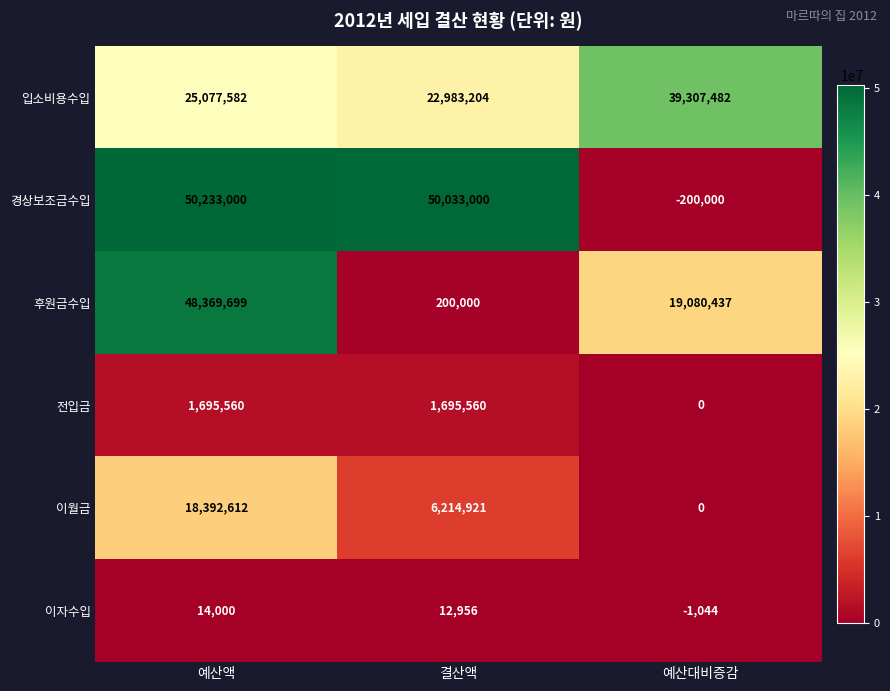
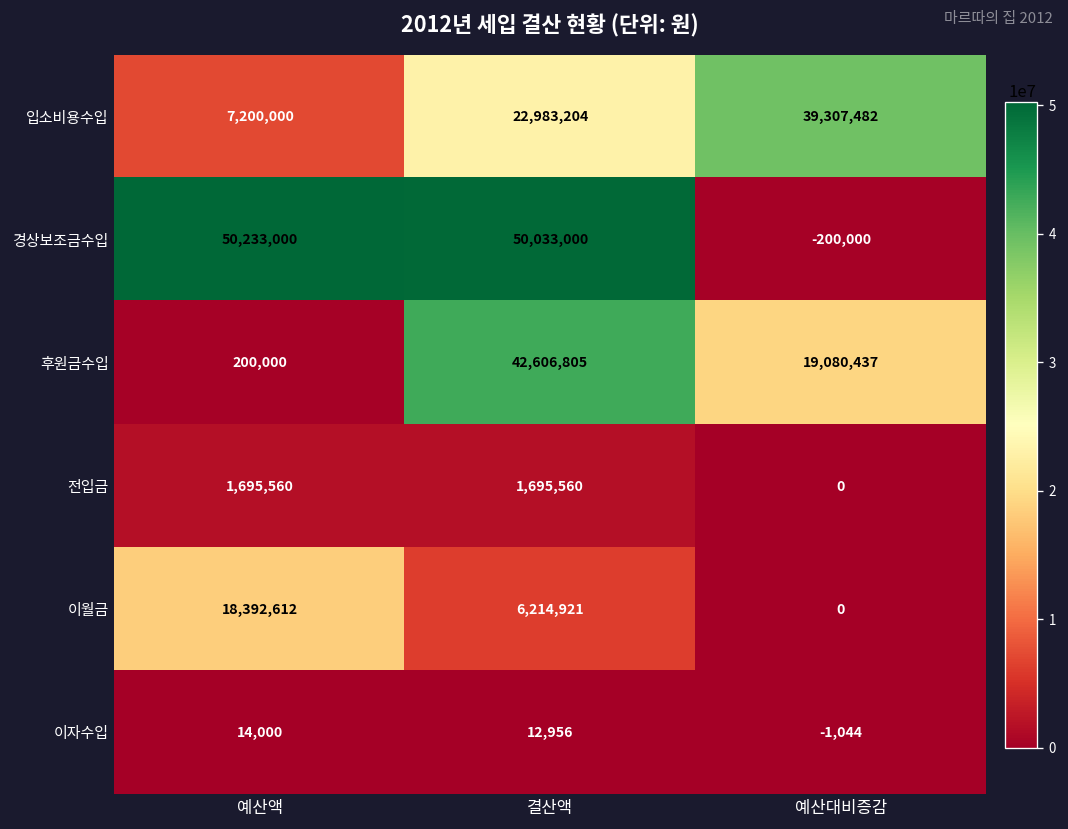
  {
    "입소비용수입": {
-     "예산액": "25,077,582",
+     "예산액": "7,200,000",
      "결산액": "22,983,204",
      "예산대비증감": "39,307,482"
    },
    "경상보조금수입": {
      "예산액": "50,233,000",
      "결산액": "50,033,000",
      "예산대비증감": "-200,000"
    },
    "후원금수입": {
-     "예산액": "48,369,699",
-     "결산액": "200,000",
+     "예산액": "200,000",
+     "결산액": "42,606,805",
      "예산대비증감": "19,080,437"
    },
    "전입금": {
      "예산액": "1,695,560",
      "결산액": "1,695,560",
      "예산대비증감": "0"
    },
    "이월금": {
      "예산액": "18,392,612",
      "결산액": "6,214,921",
      "예산대비증감": "0"
    },
    "이자수입": {
      "예산액": "14,000",
      "결산액": "12,956",
      "예산대비증감": "-1,044"
    }
  }
